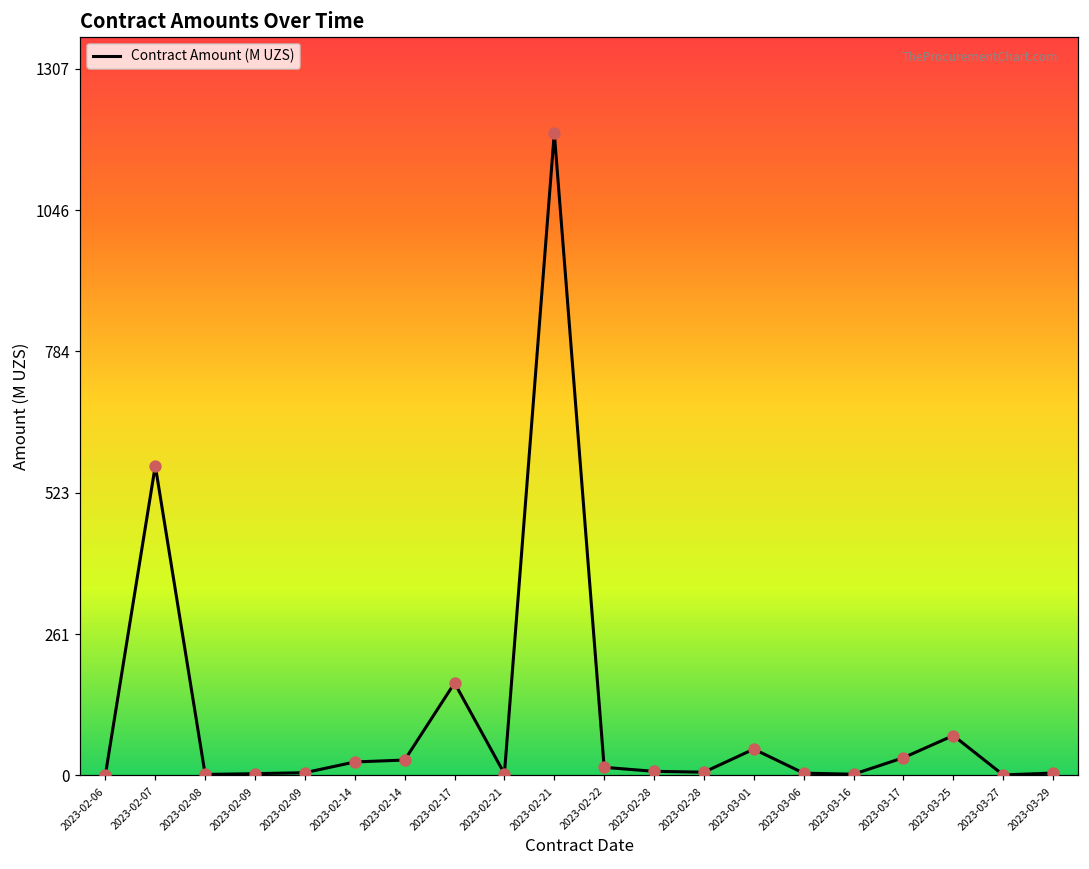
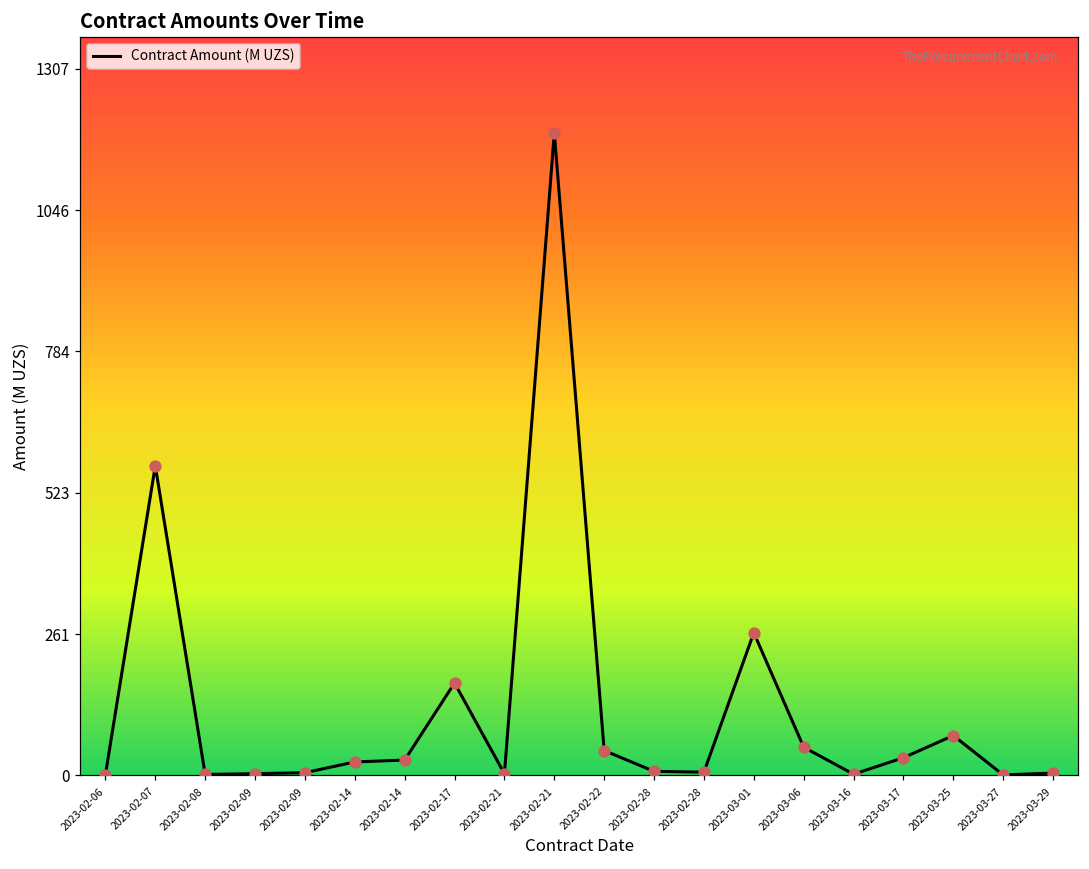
  {
    "2023-02-06": 0,
    "2023-02-07": 570,
    "2023-02-08": 0,
    "2023-02-17": 170,
-   "2023-02-22": 10,
-   "2023-03-01": 50,
-   "2023-03-06": 0,
+   "2023-02-22": 50,
+   "2023-03-01": 260,
+   "2023-03-06": 50,
    "2023-03-16": 0,
    "2023-03-17": 30,
    "2023-03-25": 70,
    "2023-03-27": 0,
    "2023-03-29": 0
  }
